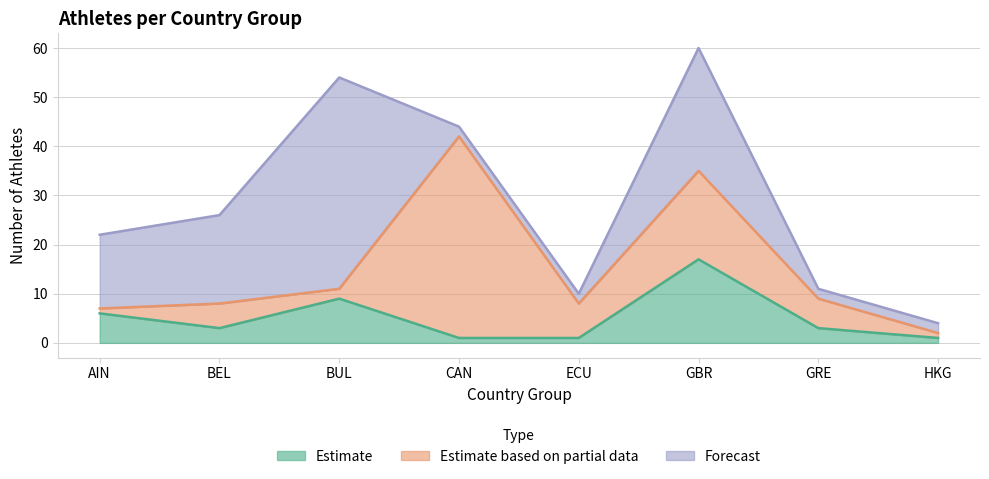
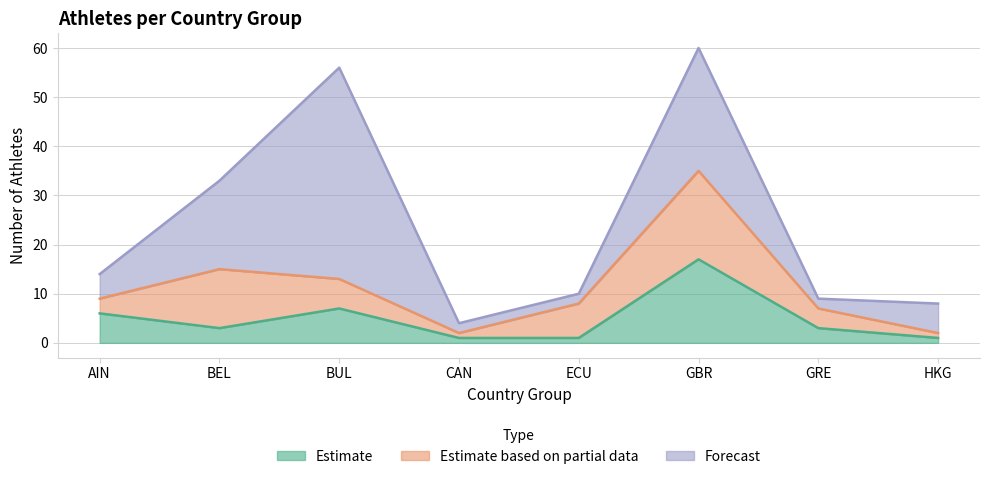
  {
    "Estimate": {
      "AIN": 6,
      "BEL": 3,
-     "BUL": 9,
+     "BUL": 7,
      "CAN": 1,
      "ECU": 1,
      "GBR": 17,
      "GRE": 3,
      "HKG": 1
    },
    "Estimate based on partial data": {
-     "AIN": 1,
-     "BEL": 5,
-     "BUL": 2,
-     "CAN": 41,
+     "AIN": 3,
+     "BEL": 12,
+     "BUL": 6,
+     "CAN": 1,
      "ECU": 7,
      "GBR": 18,
-     "GRE": 6,
+     "GRE": 4,
      "HKG": 1
    },
    "Forecast": {
-     "AIN": 15,
+     "AIN": 5,
      "BEL": 18,
      "BUL": 43,
      "CAN": 2,
      "ECU": 2,
      "GBR": 25,
      "GRE": 2,
-     "HKG": 2
+     "HKG": 6
    }
  }
